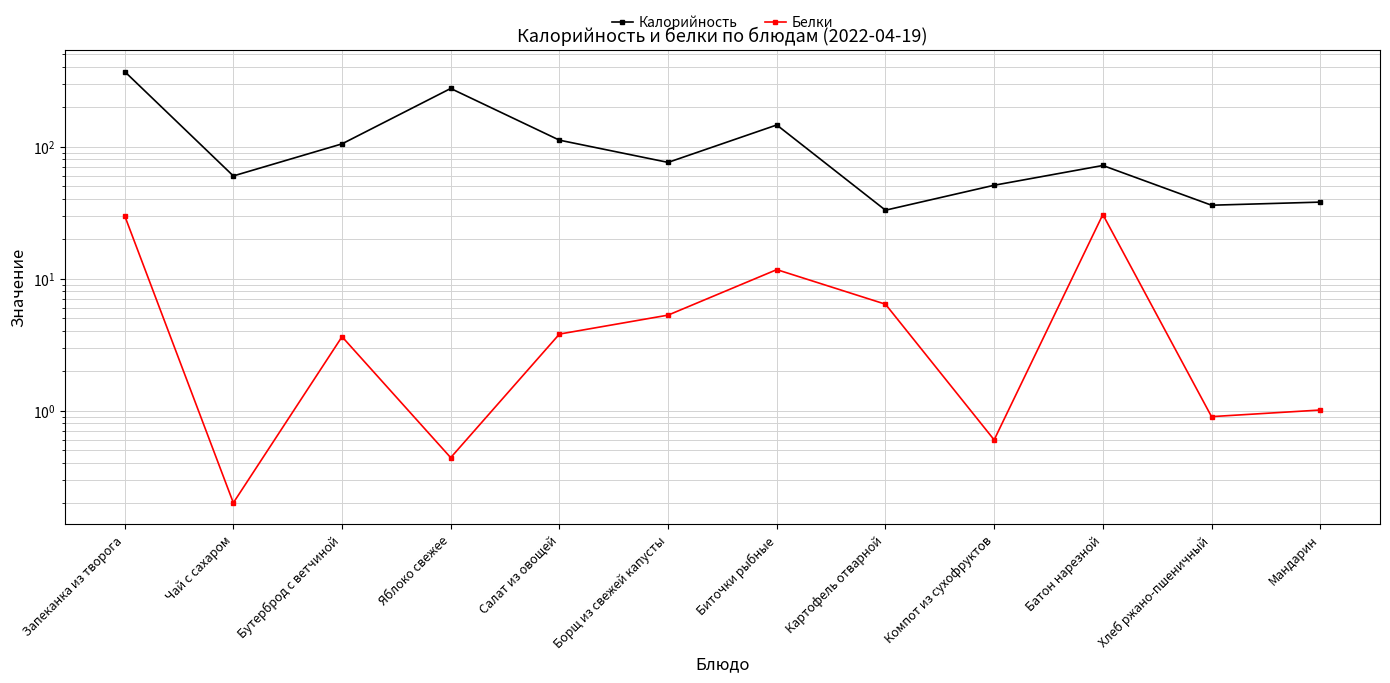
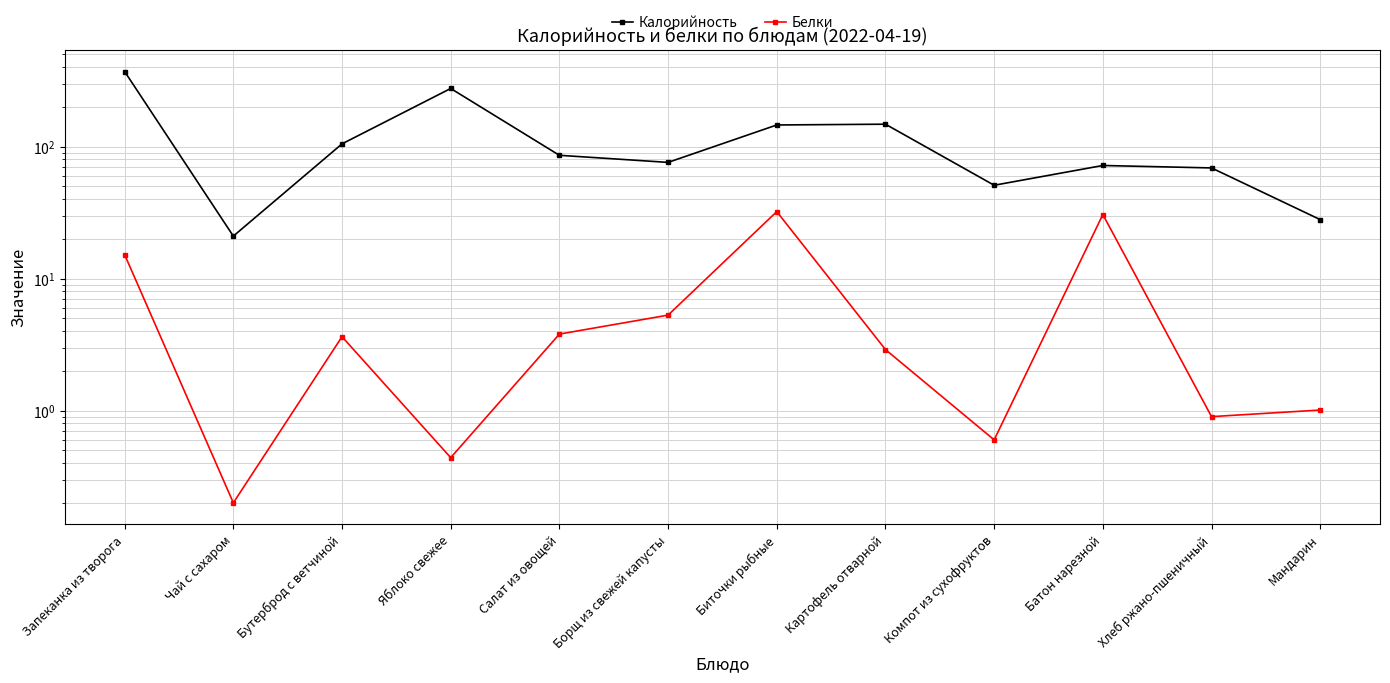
  {
    "Калорийность": {
      "Запеканка из творога": 370,
-     "Чай с сахаром": 60,
+     "Чай с сахаром": 21,
      "Бутерброд с ветчиной": 110,
      "Яблоко свежее": 280,
-     "Салат из овощей": 110,
+     "Салат из овощей": 90,
      "Борщ из свежей капусты": 80,
      "Биточки рыбные": 150,
-     "Картофель отварной": 33,
+     "Картофель отварной": 150,
      "Компот из сухофруктов": 51,
      "Батон нарезной": 70,
-     "Хлеб ржано-пшеничный": 36,
-     "Мандарин": 38
+     "Хлеб ржано-пшеничный": 70,
+     "Мандарин": 28
    },
    "Белки": {
-     "Запеканка из творога": 30,
+     "Запеканка из творога": 15,
      "Чай с сахаром": 0.2,
      "Бутерброд с ветчиной": 3.6,
      "Яблоко свежее": 0.44,
      "Салат из овощей": 3.8,
      "Борщ из свежей капусты": 5.3,
-     "Биточки рыбные": 12,
-     "Картофель отварной": 6,
+     "Биточки рыбные": 32,
+     "Картофель отварной": 2.9,
      "Компот из сухофруктов": 0.6,
      "Батон нарезной": 31,
      "Хлеб ржано-пшеничный": 0.9,
      "Мандарин": 1.0
    }
  }
